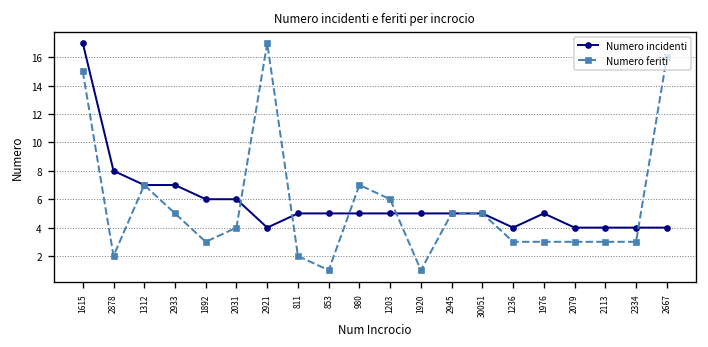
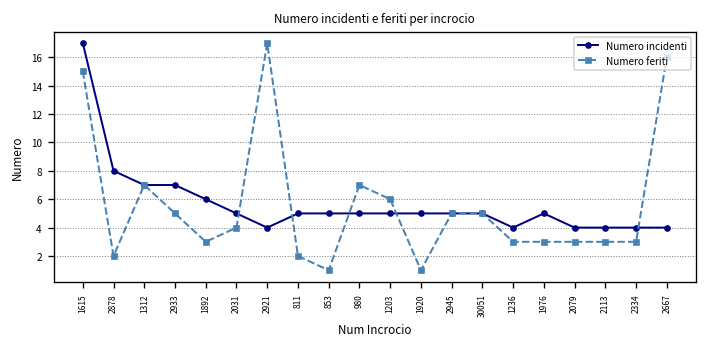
  {
    "Numero incidenti": {
      "1615": 17,
      "2878": 8,
      "2933": 7,
      "1892": 6,
-     "2031": 6,
+     "2031": 5,
      "2921": 4,
      "811": 5,
      "853": 5,
      "980": 5,
      "1203": 5,
      "1920": 5,
      "1236": 4,
      "1976": 5,
      "2079": 4,
      "2113": 4,
      "2334": 4,
      "2667": 4
    },
    "Numero feriti": {
      "1615": 15,
      "2878": 2,
      "2933": 5,
      "1892": 3,
      "2031": 4,
      "2921": 17,
      "811": 2,
      "853": 1,
      "980": 7,
      "1203": 6,
      "1920": 1,
      "1236": 3,
      "1976": 3,
      "2079": 3,
      "2113": 3,
      "2334": 3
    }
  }
